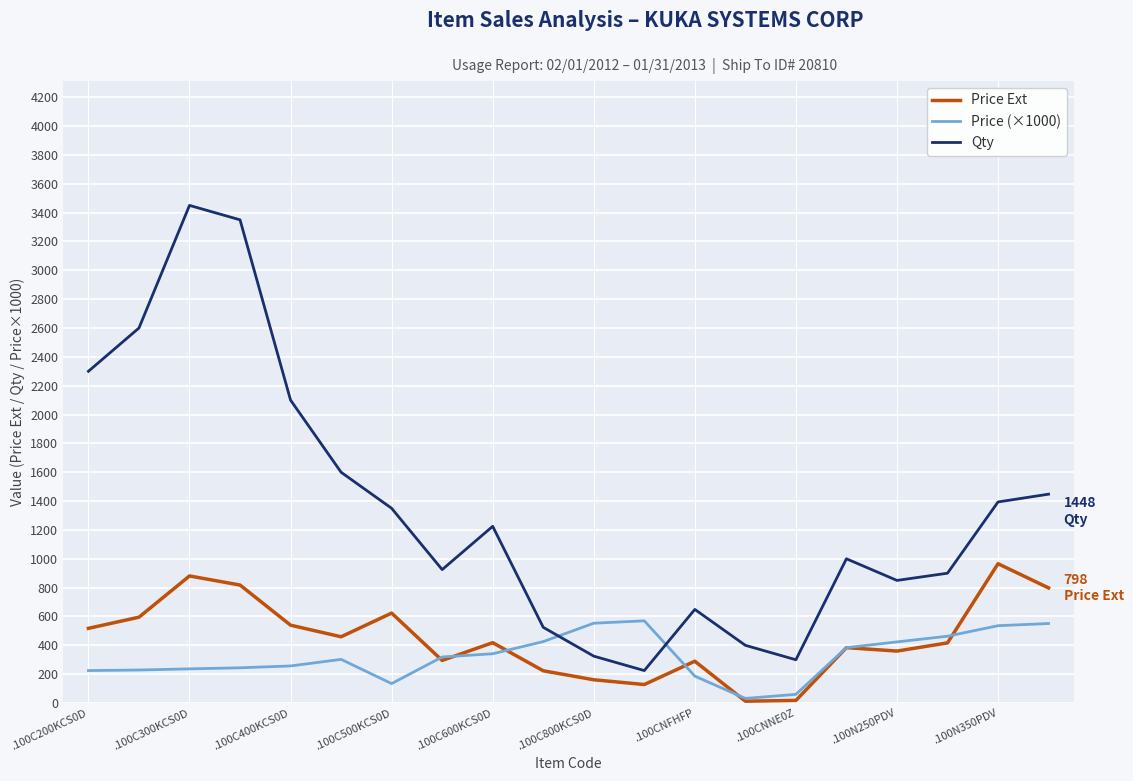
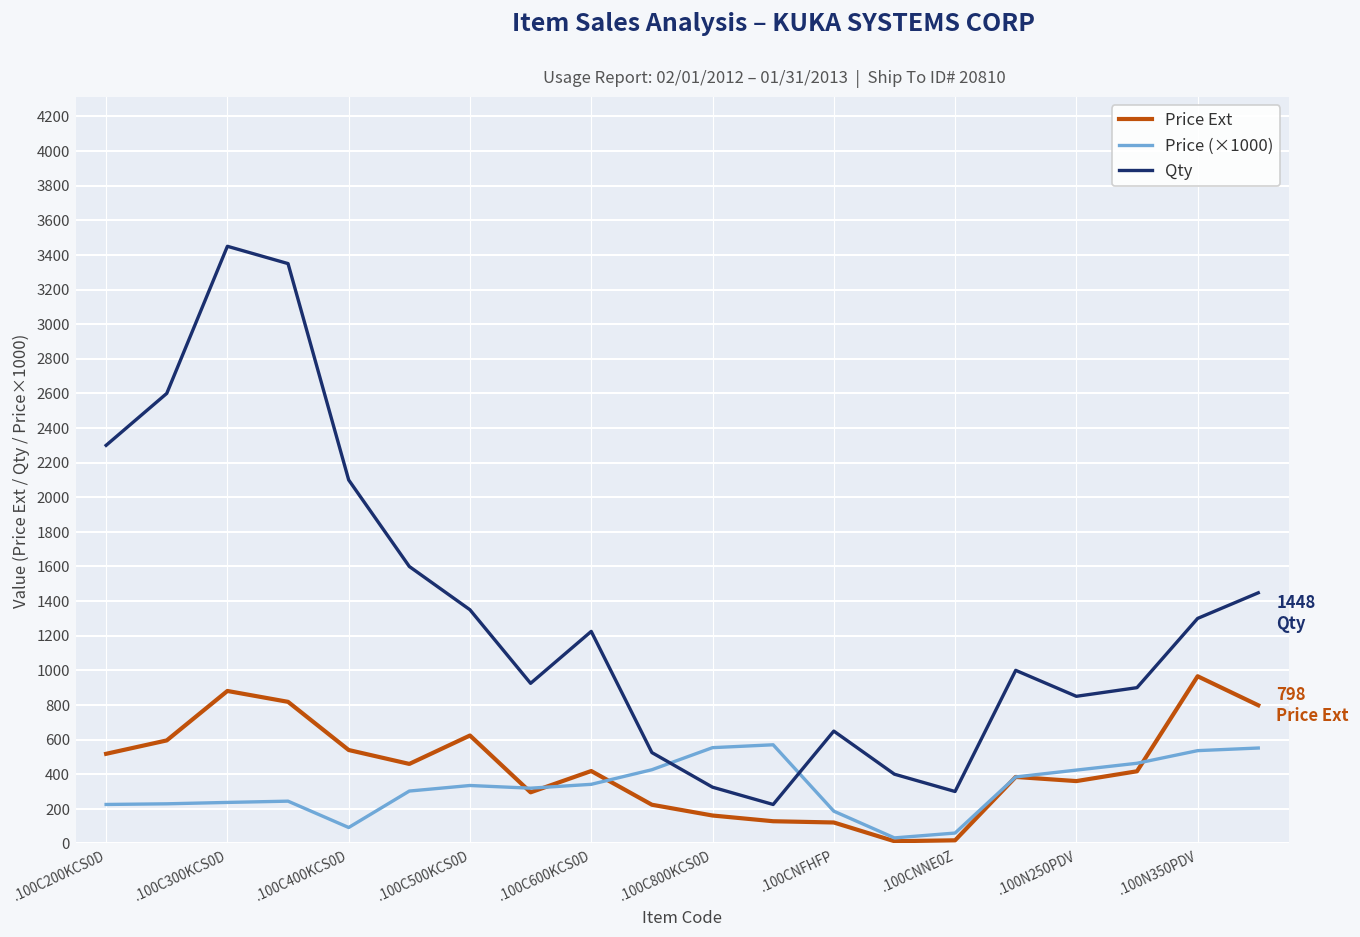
  {
    "Price Ext": {
      ".100C200KCS0D": 520,
      ".100C300KCS0D": 880,
      ".100C400KCS0D": 540,
      ".100C500KCS0D": 620,
      ".100C600KCS0D": 420,
      ".100C800KCS0D": 160,
-     ".100CNFHFP": 290,
+     ".100CNFHFP": 120,
      ".100CNNE0Z": 20,
      ".100N250PDV": 360,
      ".100N350PDV": 970
    },
    "Price (×1000)": {
      ".100C200KCS0D": 230,
      ".100C300KCS0D": 240,
-     ".100C400KCS0D": 260,
-     ".100C500KCS0D": 130,
+     ".100C400KCS0D": 90,
+     ".100C500KCS0D": 330,
      ".100C600KCS0D": 340,
      ".100C800KCS0D": 550,
      ".100CNFHFP": 190,
      ".100CNNE0Z": 60,
      ".100N250PDV": 420,
      ".100N350PDV": 540
    },
    "Qty": {
      ".100C200KCS0D": 2300,
      ".100C300KCS0D": 3450,
      ".100C400KCS0D": 2100,
      ".100C500KCS0D": 1350,
      ".100C600KCS0D": 1230,
      ".100C800KCS0D": 330,
      ".100CNFHFP": 650,
      ".100CNNE0Z": 300,
      ".100N250PDV": 850,
-     ".100N350PDV": 1390
+     ".100N350PDV": 1300
    }
  }
